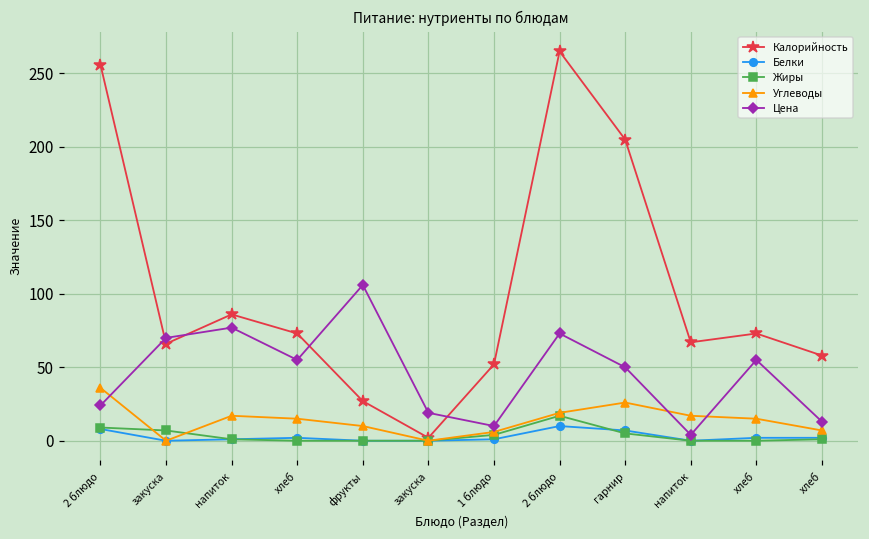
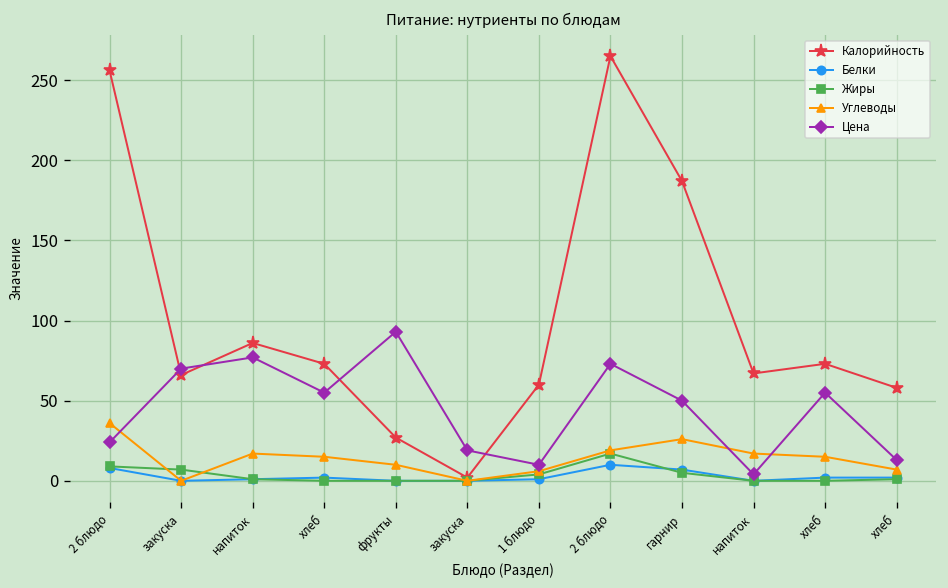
  {
    "Калорийность": {
      "фрукты": 27,
-     "1 блюдо": 52,
-     "гарнир": 205
+     "1 блюдо": 60,
+     "гарнир": 187
    },
    "Белки": {
      "1 блюдо": 1,
      "гарнир": 7
    },
    "Жиры": {
      "1 блюдо": 4,
      "гарнир": 5
    },
    "Углеводы": {
      "фрукты": 10,
      "1 блюдо": 6,
      "гарнир": 26
    },
    "Цена": {
-     "фрукты": 106,
+     "фрукты": 93,
      "1 блюдо": 10,
      "гарнир": 50
    }
  }
